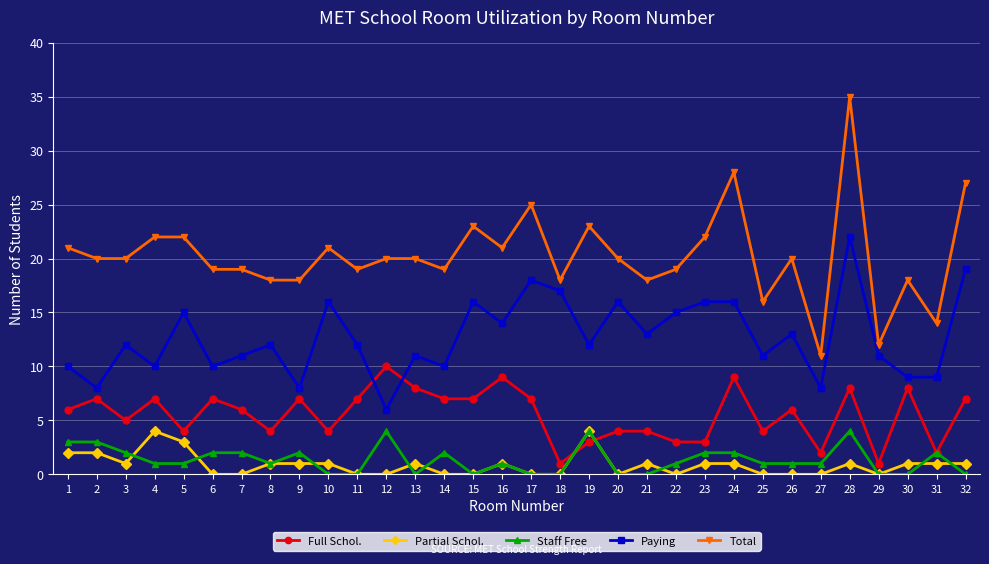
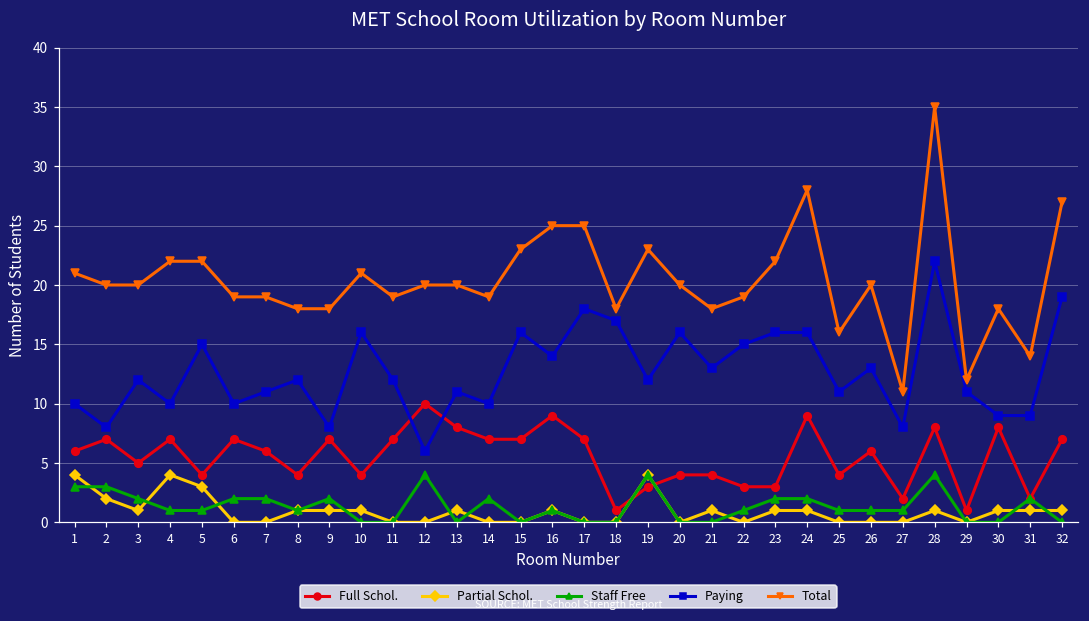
  {
    "Full Schol.": {
      "1": 6,
      "2": 7,
      "3": 5,
      "4": 7,
      "5": 4,
      "6": 7,
      "7": 6,
      "8": 4,
      "9": 7,
      "10": 4,
      "11": 7,
      "12": 10,
      "13": 8,
      "14": 7,
      "15": 7,
      "16": 9,
      "17": 7,
      "18": 1,
      "19": 3,
      "20": 4,
      "21": 4,
      "22": 3,
      "23": 3,
      "24": 9,
      "25": 4,
      "26": 6,
      "27": 2,
      "28": 8,
      "29": 1,
      "30": 8,
      "32": 7
    },
    "Partial Schol.": {
-     "1": 2,
+     "1": 4,
      "2": 2,
      "3": 1,
      "4": 4,
      "5": 3,
      "6": 0,
      "7": 0,
      "9": 1,
      "10": 1,
      "12": 0,
      "13": 1,
      "14": 0,
      "21": 1,
      "22": 0,
      "23": 1,
      "24": 1,
      "25": 0,
      "26": 0,
      "27": 0,
      "28": 1,
      "30": 1,
      "31": 1,
      "32": 1
    },
    "Staff Free": {
      "1": 3,
      "2": 3,
      "3": 2,
      "4": 1,
      "5": 1,
      "6": 2,
      "7": 2,
      "9": 2,
      "10": 0,
      "12": 4,
      "13": 0,
      "14": 2,
      "21": 0,
      "22": 1,
      "23": 2,
      "24": 2,
      "25": 1,
      "26": 1,
      "27": 1,
      "28": 4,
      "30": 0,
      "32": 0
    },
    "Paying": {
      "1": 10,
      "2": 8,
      "3": 12,
      "4": 10,
      "5": 15,
      "6": 10,
      "7": 11,
      "8": 12,
      "9": 8,
      "10": 16,
      "11": 12,
      "12": 6,
      "13": 11,
      "14": 10,
      "15": 16,
      "16": 14,
      "17": 18,
      "18": 17,
      "19": 12,
      "20": 16,
      "21": 13,
      "22": 15,
      "23": 16,
      "24": 16,
      "25": 11,
      "26": 13,
      "27": 8,
      "28": 22,
      "29": 11,
      "30": 9,
      "31": 9,
      "32": 19
    },
    "Total": {
      "1": 21,
      "2": 20,
      "3": 20,
      "4": 22,
      "5": 22,
      "6": 19,
      "7": 19,
      "8": 18,
      "9": 18,
      "10": 21,
      "11": 19,
      "12": 20,
      "13": 20,
      "14": 19,
      "15": 23,
-     "16": 21,
+     "16": 25,
      "17": 25,
      "18": 18,
      "19": 23,
      "20": 20,
      "21": 18,
      "22": 19,
      "23": 22,
      "24": 28,
      "25": 16,
      "26": 20,
      "27": 11,
      "28": 35,
      "29": 12,
      "30": 18,
      "31": 14,
      "32": 27
    }
  }
